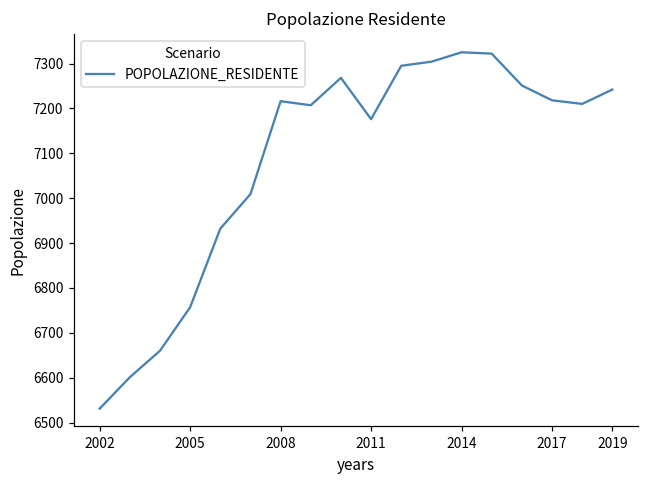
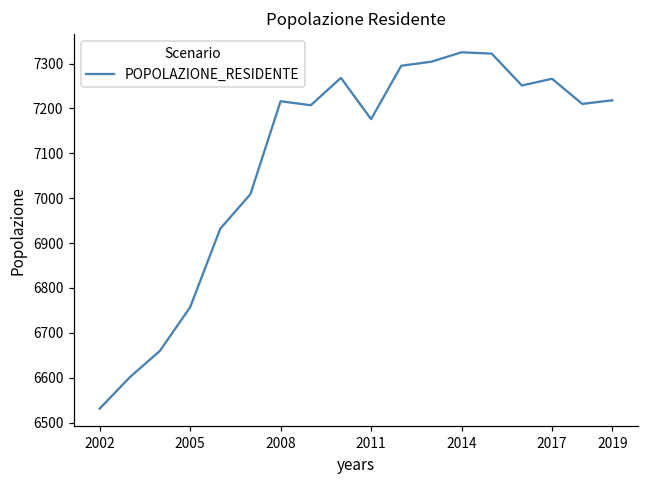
  {
    "2002": 6530,
    "2005": 6760,
    "2008": 7220,
    "2011": 7180,
    "2014": 7330,
-   "2017": 7220,
-   "2019": 7240
+   "2017": 7270,
+   "2019": 7220
  }
